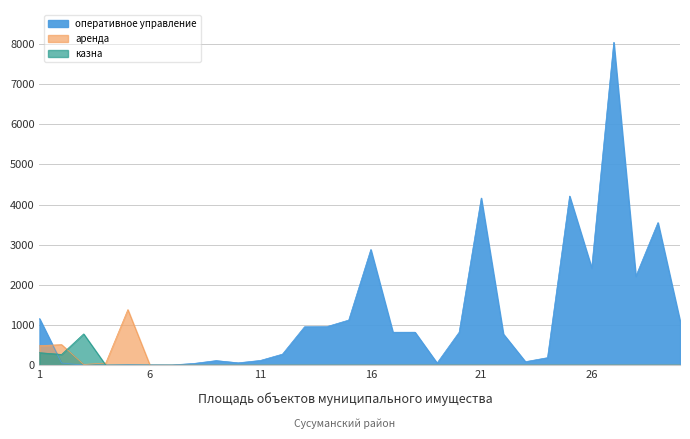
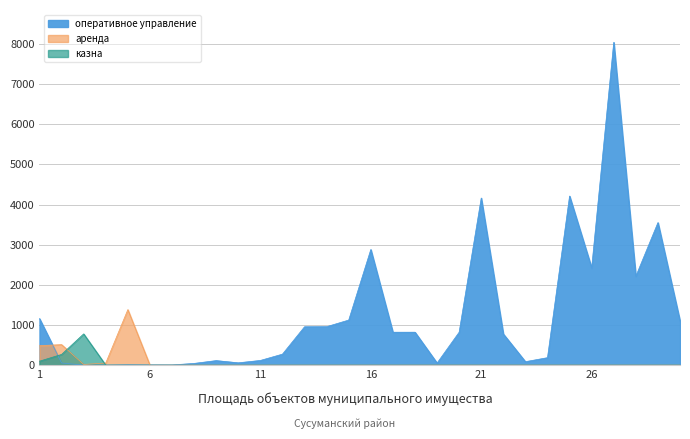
  {
    "оперативное управление": {
      "1": 1200,
      "11": 100,
      "16": 2900,
      "21": 4200,
      "26": 2400
    },
    "аренда": {
      "1": 500
    },
    "казна": {
-     "1": 300
+     "1": 100
    }
  }
